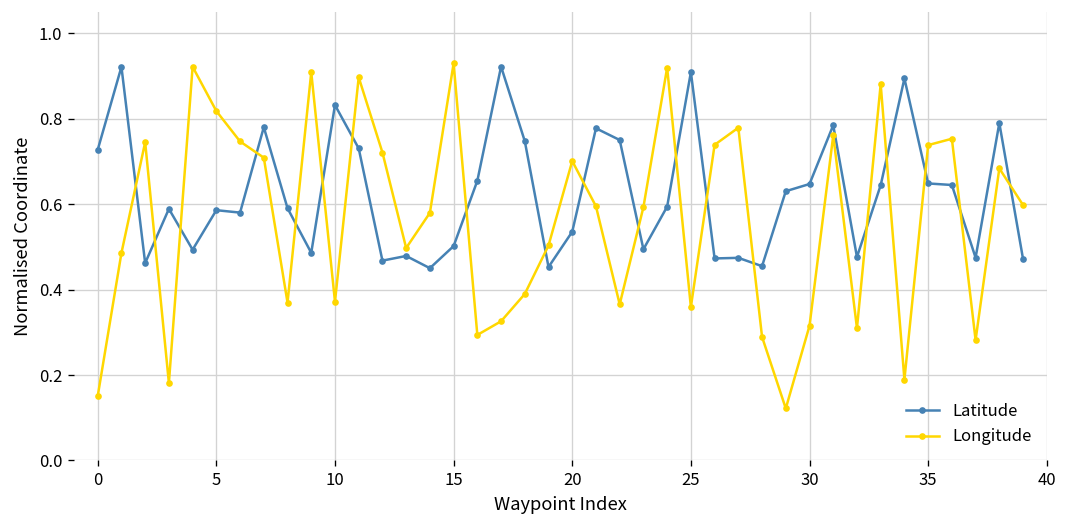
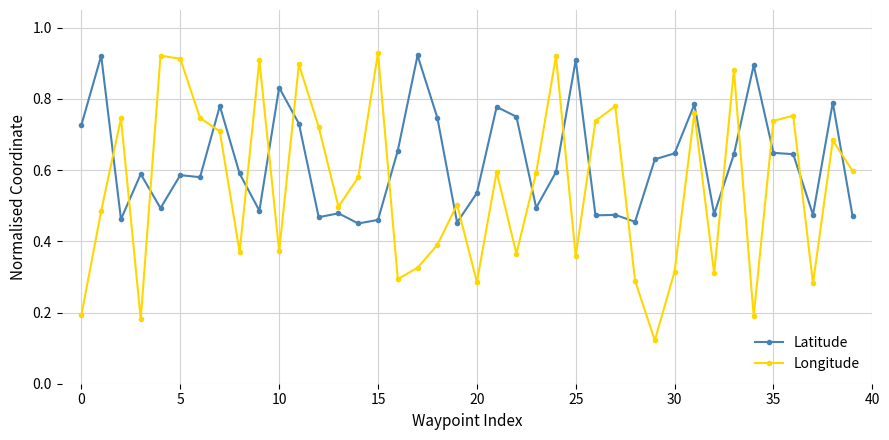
  {
    "Latitude": {
      "0": 0.73,
      "5": 0.59,
      "10": 0.83,
-     "15": 0.50,
+     "15": 0.46,
      "20": 0.54,
      "25": 0.91,
      "30": 0.65,
      "35": 0.65
    },
    "Longitude": {
-     "0": 0.15,
-     "5": 0.82,
+     "0": 0.19,
+     "5": 0.91,
      "10": 0.37,
      "15": 0.93,
-     "20": 0.70,
+     "20": 0.29,
      "25": 0.36,
      "30": 0.32,
      "35": 0.74
    }
  }
